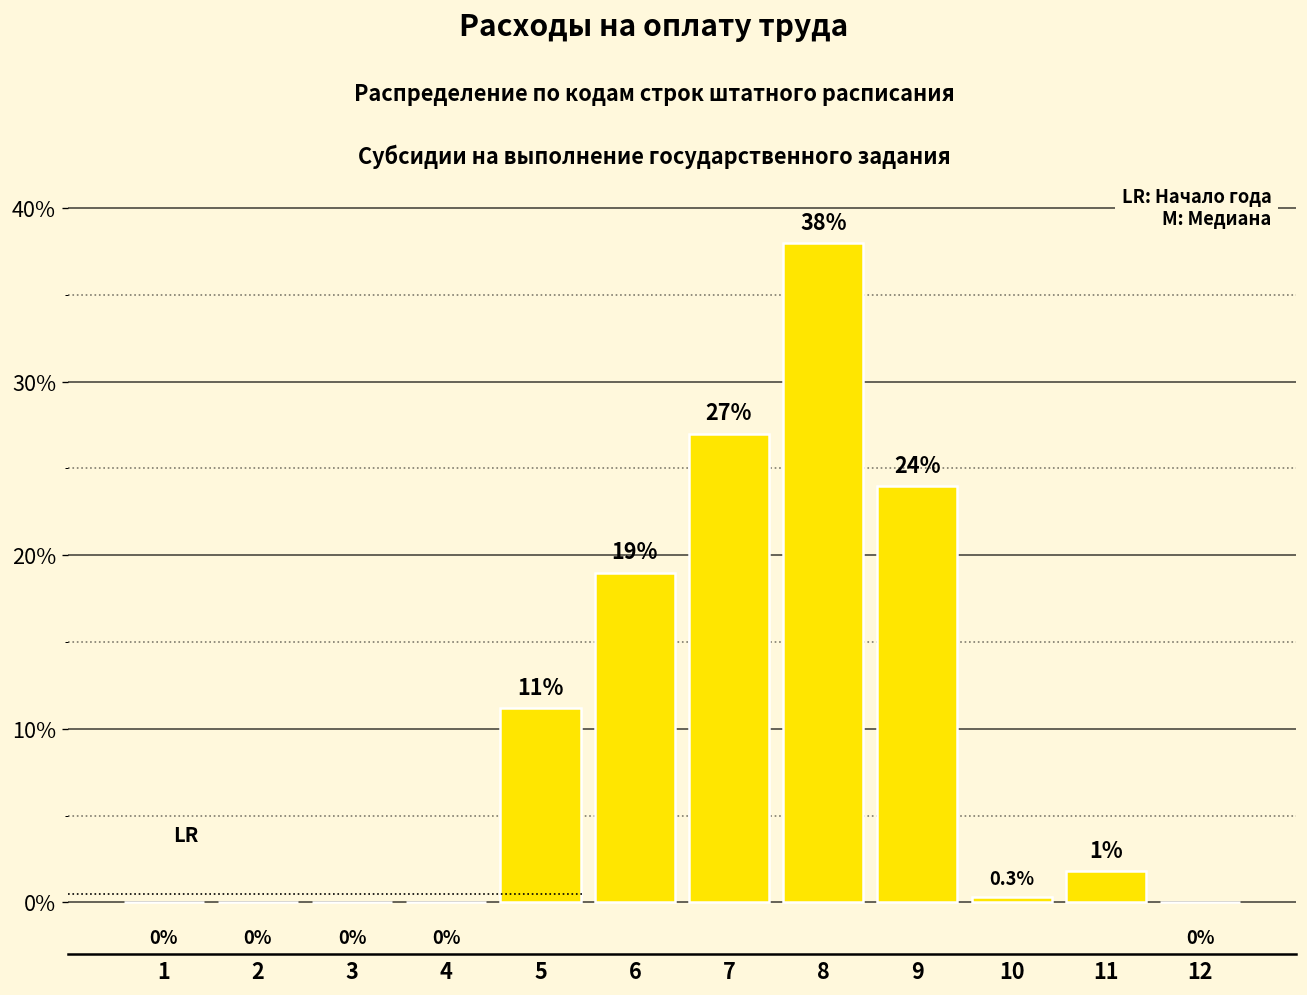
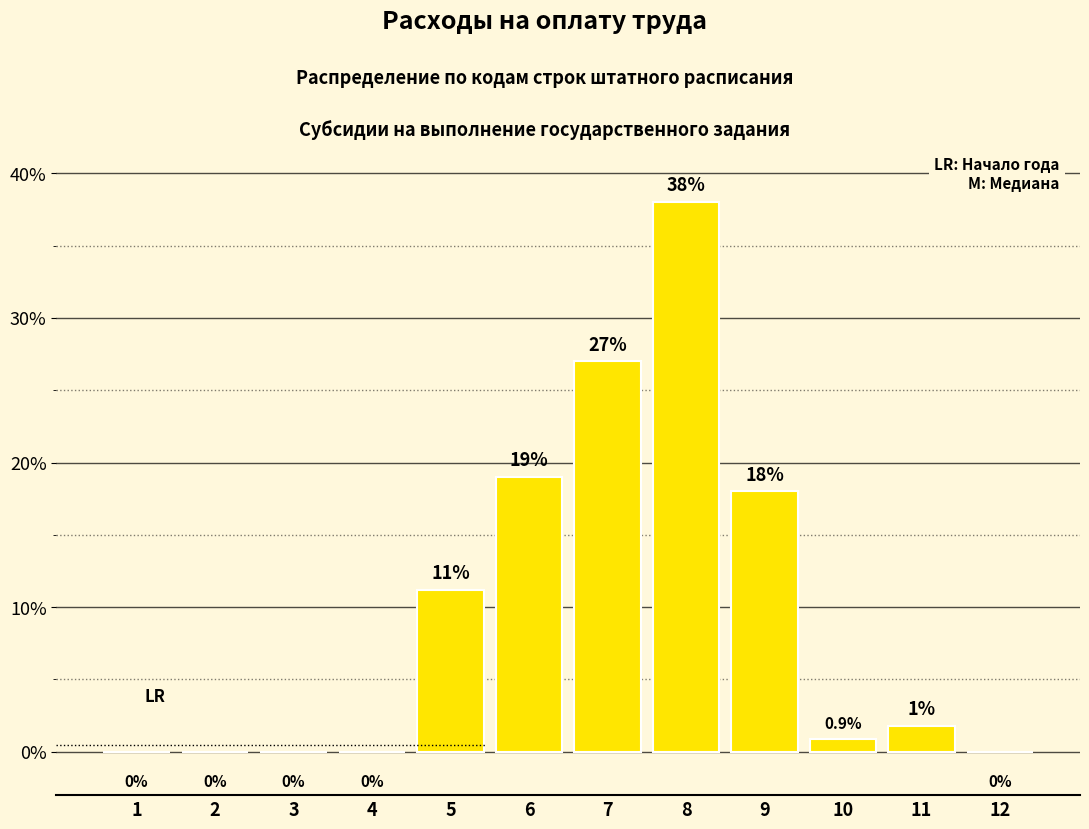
  {
    "1": "0%",
    "2": "0%",
    "3": "0%",
    "4": "0%",
    "5": "11%",
    "6": "19%",
    "7": "27%",
    "8": "38%",
-   "9": "24%",
-   "10": "0.3%",
+   "9": "18%",
+   "10": "0.9%",
    "12": "0%"
  }
